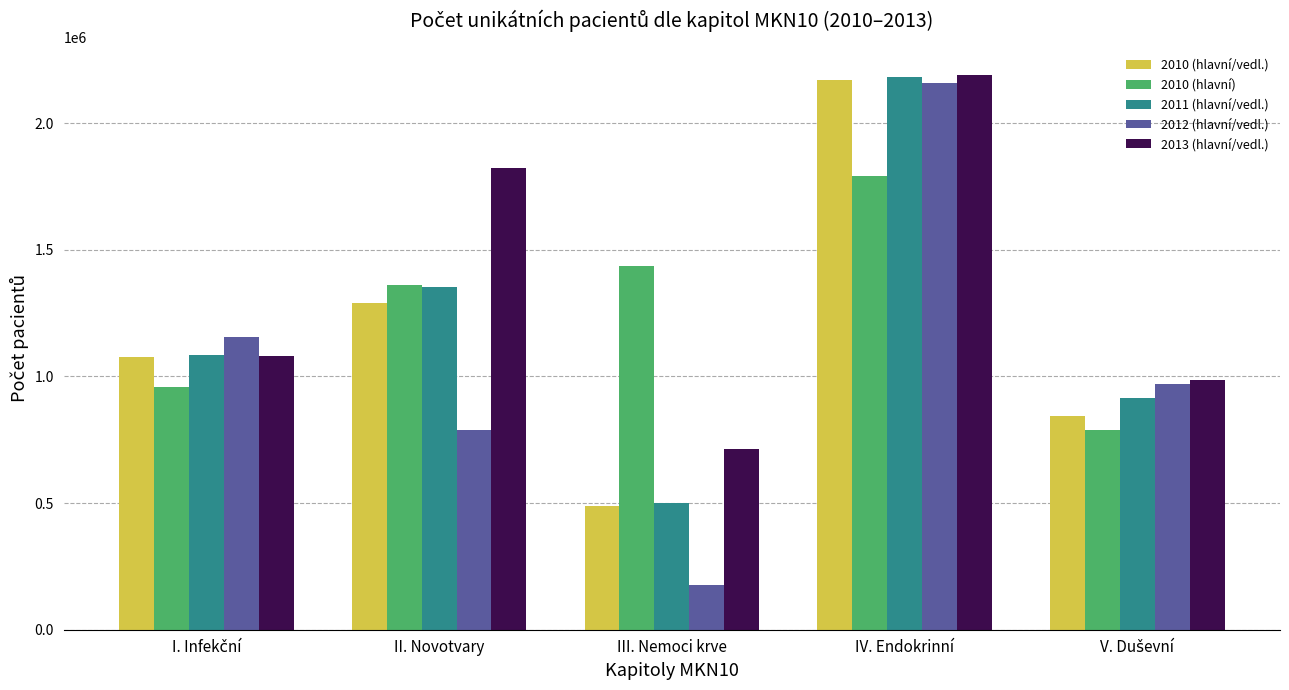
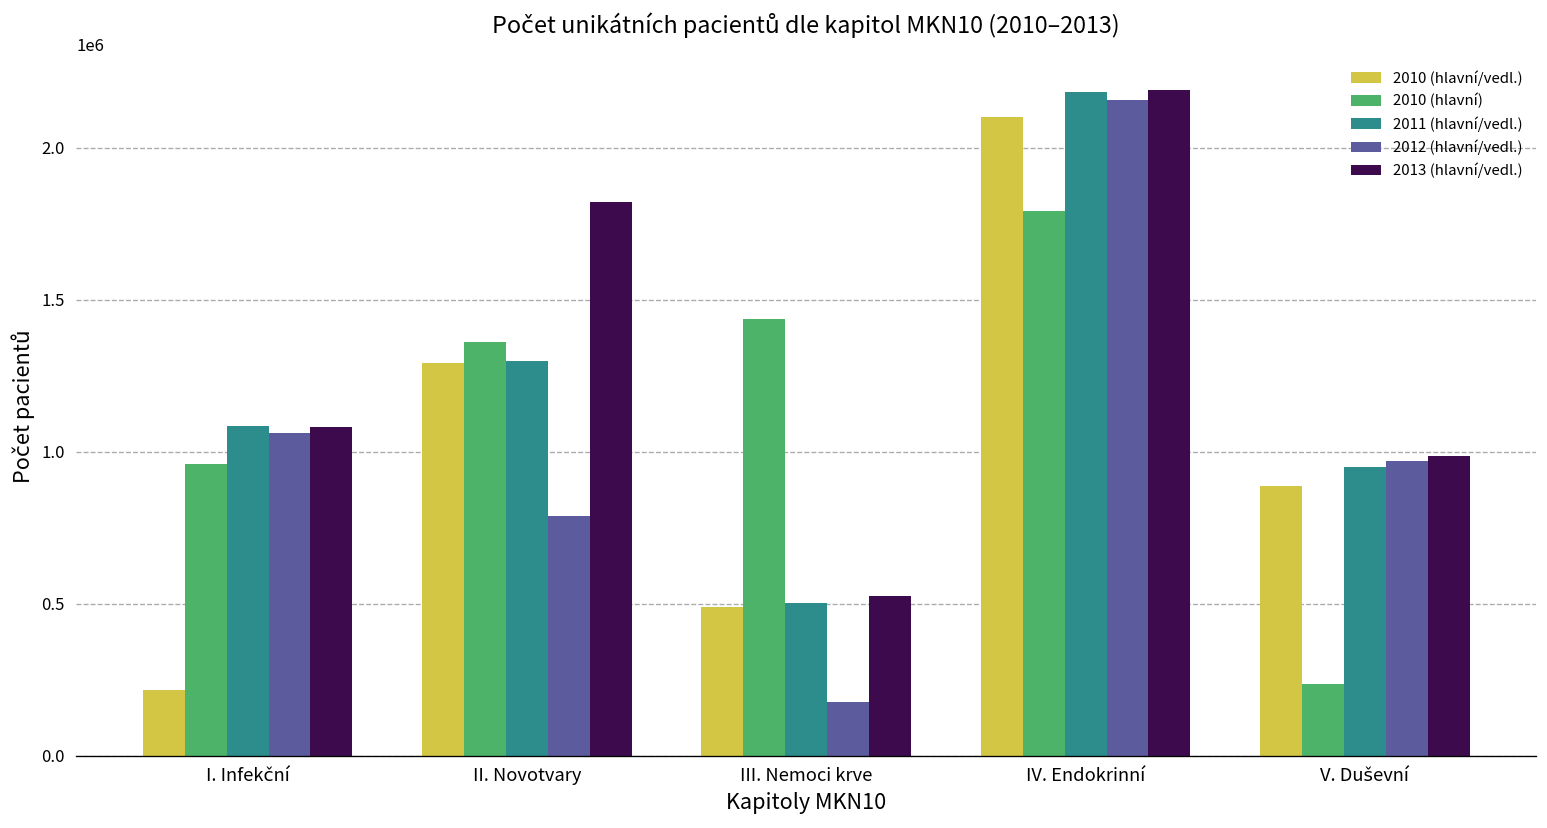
  {
    "2010 (hlavní/vedl.)": {
-     "I. Infekční": 1080000,
+     "I. Infekční": 220000,
      "II. Novotvary": 1290000,
      "III. Nemoci krve": 490000,
-     "IV. Endokrinní": 2170000,
-     "V. Duševní": 840000
+     "IV. Endokrinní": 2100000,
+     "V. Duševní": 890000
    },
    "2010 (hlavní)": {
      "I. Infekční": 960000,
      "II. Novotvary": 1360000,
      "III. Nemoci krve": 1440000,
      "IV. Endokrinní": 1790000,
-     "V. Duševní": 790000
+     "V. Duševní": 240000
    },
    "2011 (hlavní/vedl.)": {
      "I. Infekční": 1080000,
-     "II. Novotvary": 1350000,
+     "II. Novotvary": 1300000,
      "III. Nemoci krve": 500000,
      "IV. Endokrinní": 2180000,
-     "V. Duševní": 920000
+     "V. Duševní": 950000
    },
    "2012 (hlavní/vedl.)": {
-     "I. Infekční": 1160000,
+     "I. Infekční": 1060000,
      "II. Novotvary": 790000,
      "III. Nemoci krve": 180000,
      "IV. Endokrinní": 2160000,
      "V. Duševní": 970000
    },
    "2013 (hlavní/vedl.)": {
      "I. Infekční": 1080000,
      "II. Novotvary": 1820000,
-     "III. Nemoci krve": 710000,
+     "III. Nemoci krve": 530000,
      "IV. Endokrinní": 2190000,
      "V. Duševní": 990000
    }
  }
